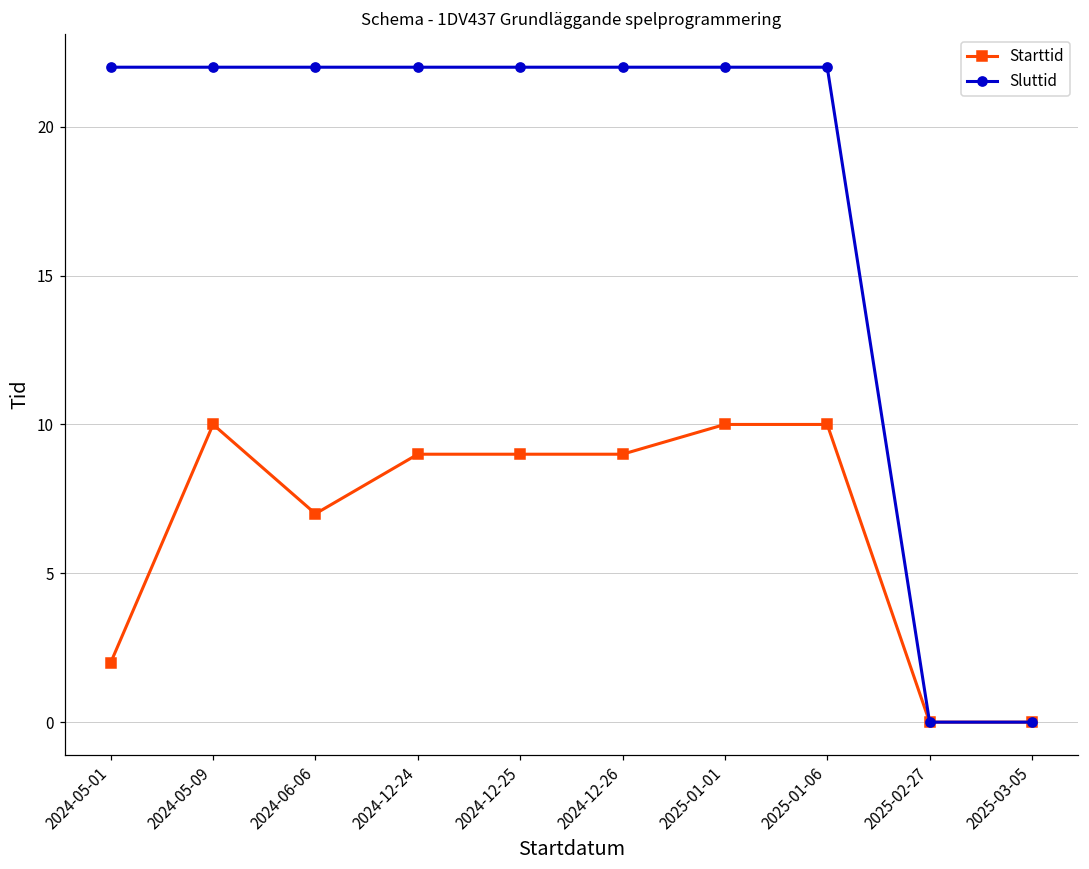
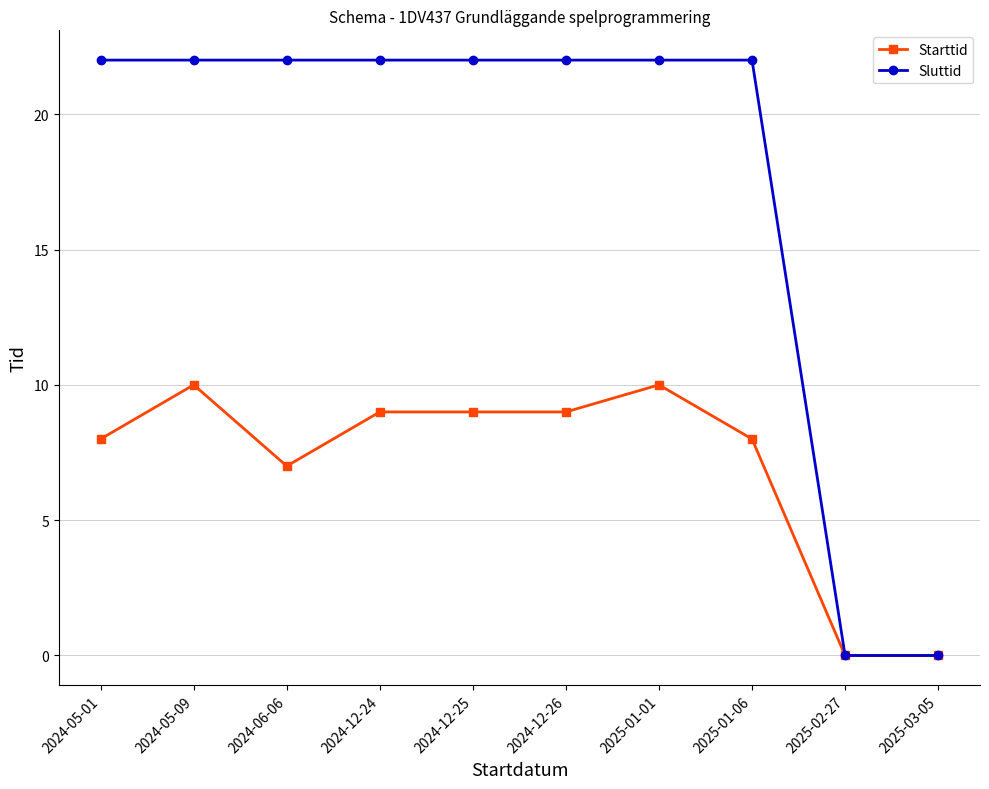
  {
    "Starttid": {
-     "2024-05-01": 2,
+     "2024-05-01": 8,
      "2024-05-09": 10,
      "2024-06-06": 7,
      "2024-12-24": 9,
      "2024-12-25": 9,
      "2024-12-26": 9,
      "2025-01-01": 10,
-     "2025-01-06": 10
+     "2025-01-06": 8
    },
    "Sluttid": {
      "2024-05-01": 22,
      "2024-05-09": 22,
      "2024-06-06": 22,
      "2024-12-24": 22,
      "2024-12-25": 22,
      "2024-12-26": 22,
      "2025-01-01": 22,
      "2025-01-06": 22
    }
  }
